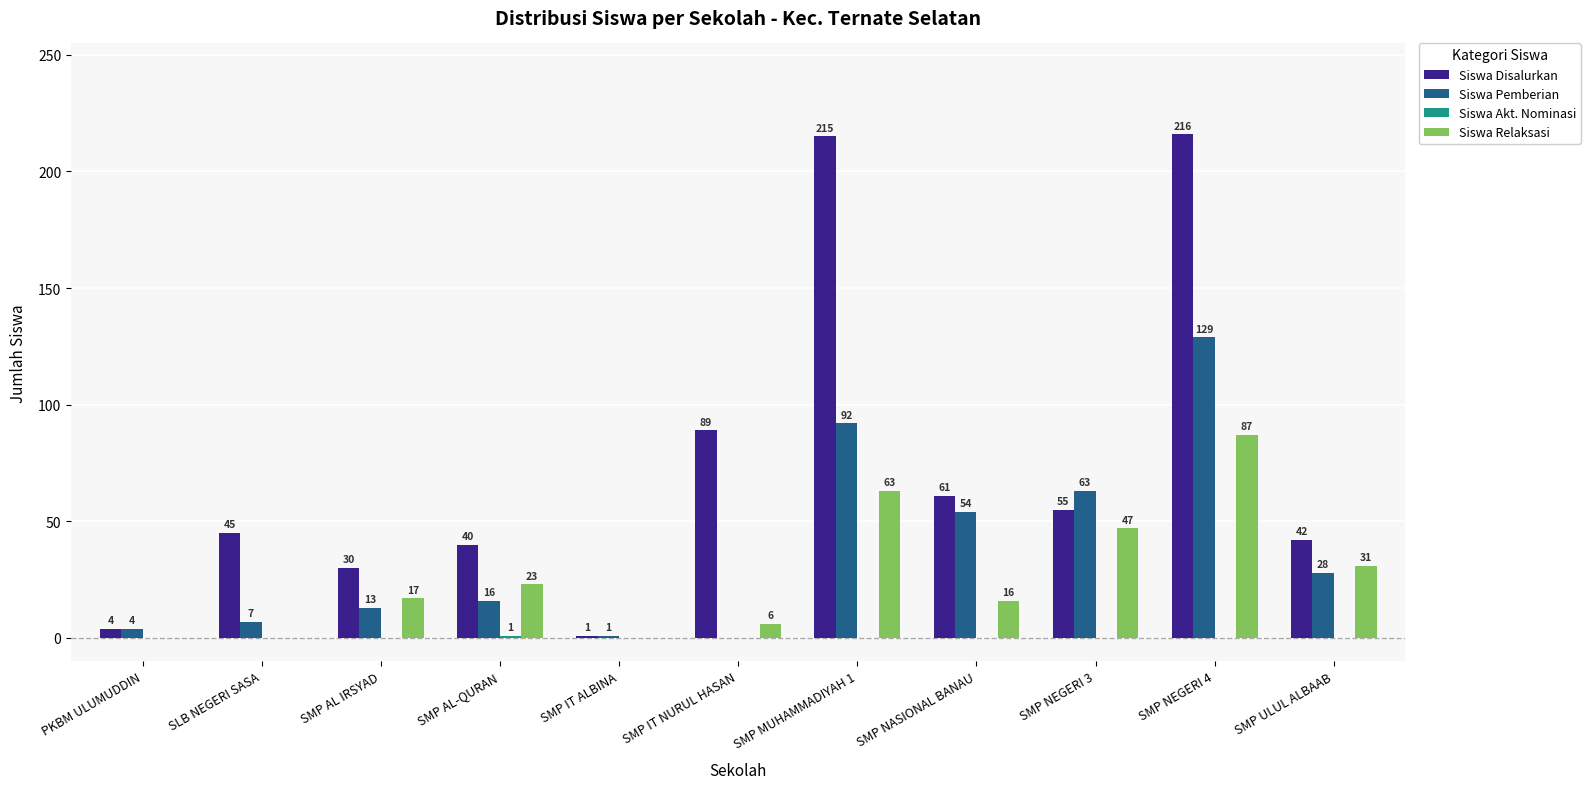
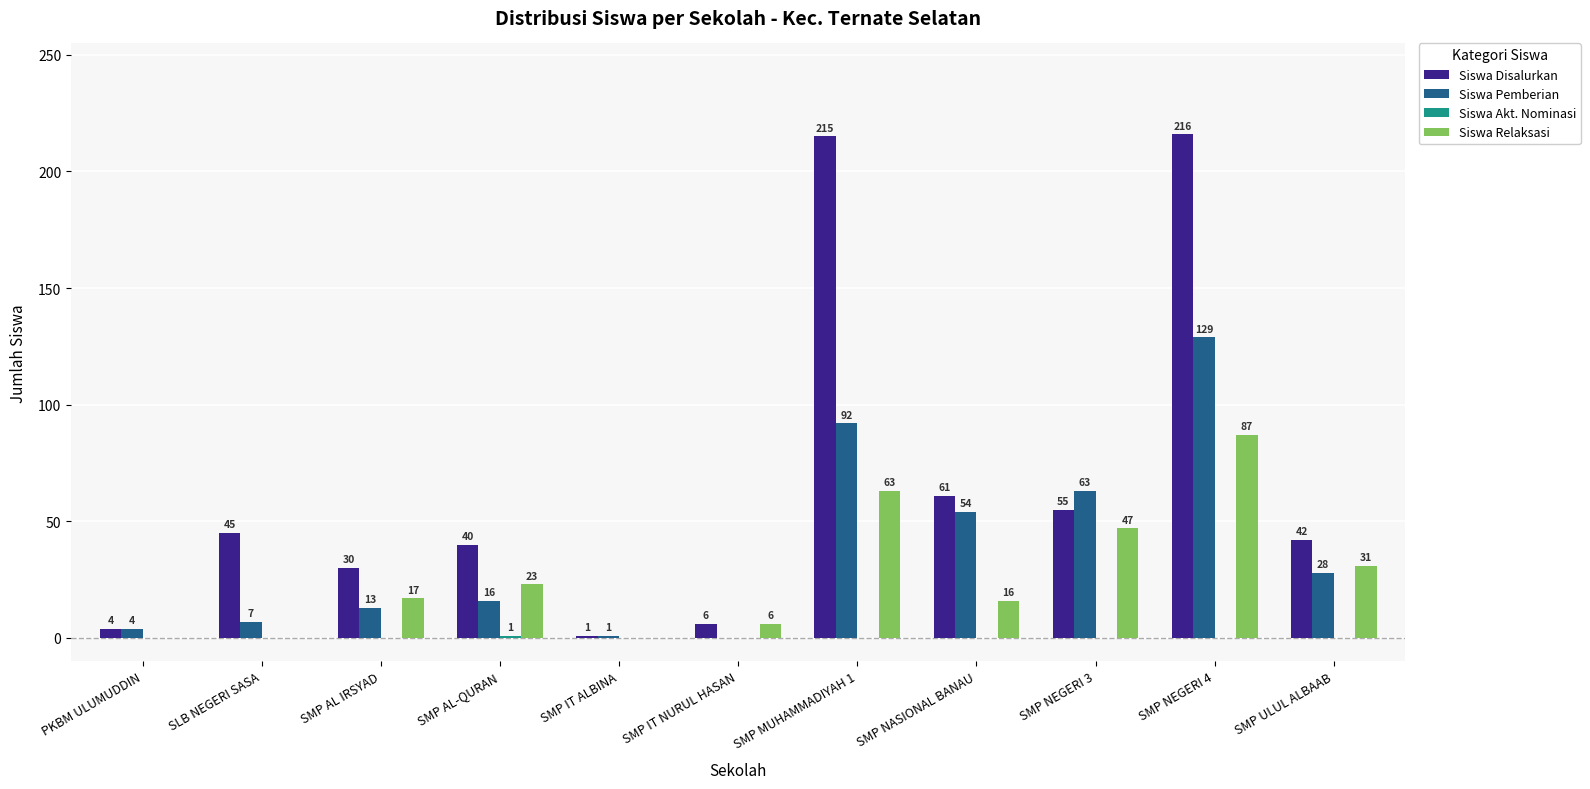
  {
    "Siswa Disalurkan": {
      "PKBM ULUMUDDIN": 4,
      "SLB NEGERI SASA": 45,
      "SMP AL IRSYAD": 30,
      "SMP AL-QURAN": 40,
      "SMP IT ALBINA": 1,
-     "SMP IT NURUL HASAN": 89,
+     "SMP IT NURUL HASAN": 6,
      "SMP MUHAMMADIYAH 1": 215,
      "SMP NASIONAL BANAU": 61,
      "SMP NEGERI 3": 55,
      "SMP NEGERI 4": 216,
      "SMP ULUL ALBAAB": 42
    },
    "Siswa Relaksasi": {
      "SMP AL IRSYAD": 17,
      "SMP AL-QURAN": 23,
      "SMP IT NURUL HASAN": 6,
      "SMP MUHAMMADIYAH 1": 63,
      "SMP NASIONAL BANAU": 16,
      "SMP NEGERI 3": 47,
      "SMP NEGERI 4": 87,
      "SMP ULUL ALBAAB": 31
    }
  }
